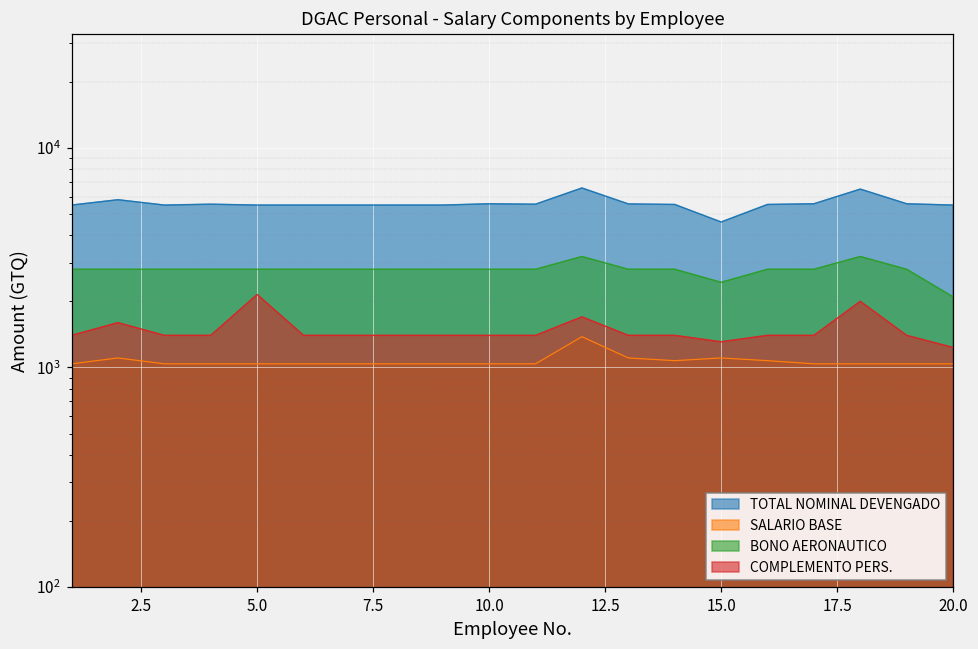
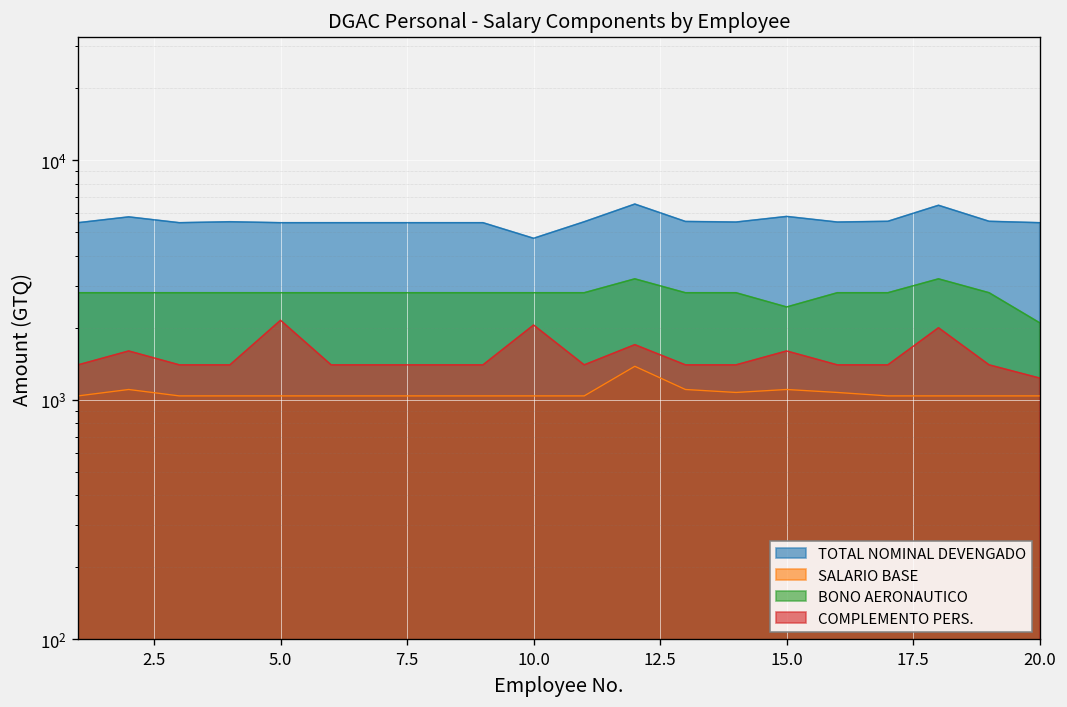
  {
    "TOTAL NOMINAL DEVENGADO": {
      "5.0": 5500,
-     "10.0": 5600,
-     "15.0": 4600,
+     "10.0": 4700,
+     "15.0": 5800,
      "20.0": 5500
    },
    "SALARIO BASE": {
      "5.0": 1000,
      "10.0": 1000,
      "15.0": 1100,
      "20.0": 1000
    },
    "BONO AERONAUTICO": {
      "5.0": 2800,
      "10.0": 2800,
      "15.0": 2400,
      "20.0": 2100
    },
    "COMPLEMENTO PERS.": {
      "5.0": 2100,
-     "10.0": 1400,
-     "15.0": 1300,
+     "10.0": 2100,
+     "15.0": 1600,
      "20.0": 1200
    }
  }
